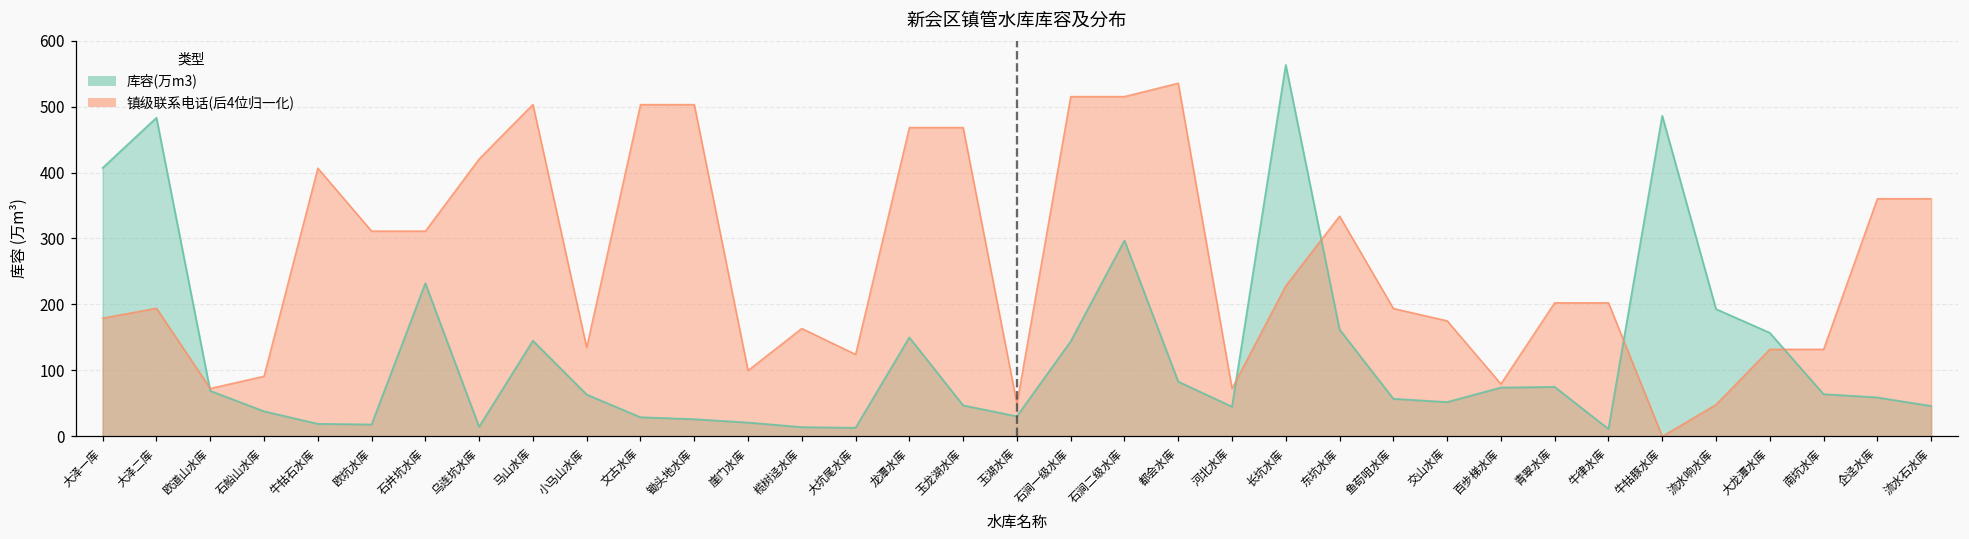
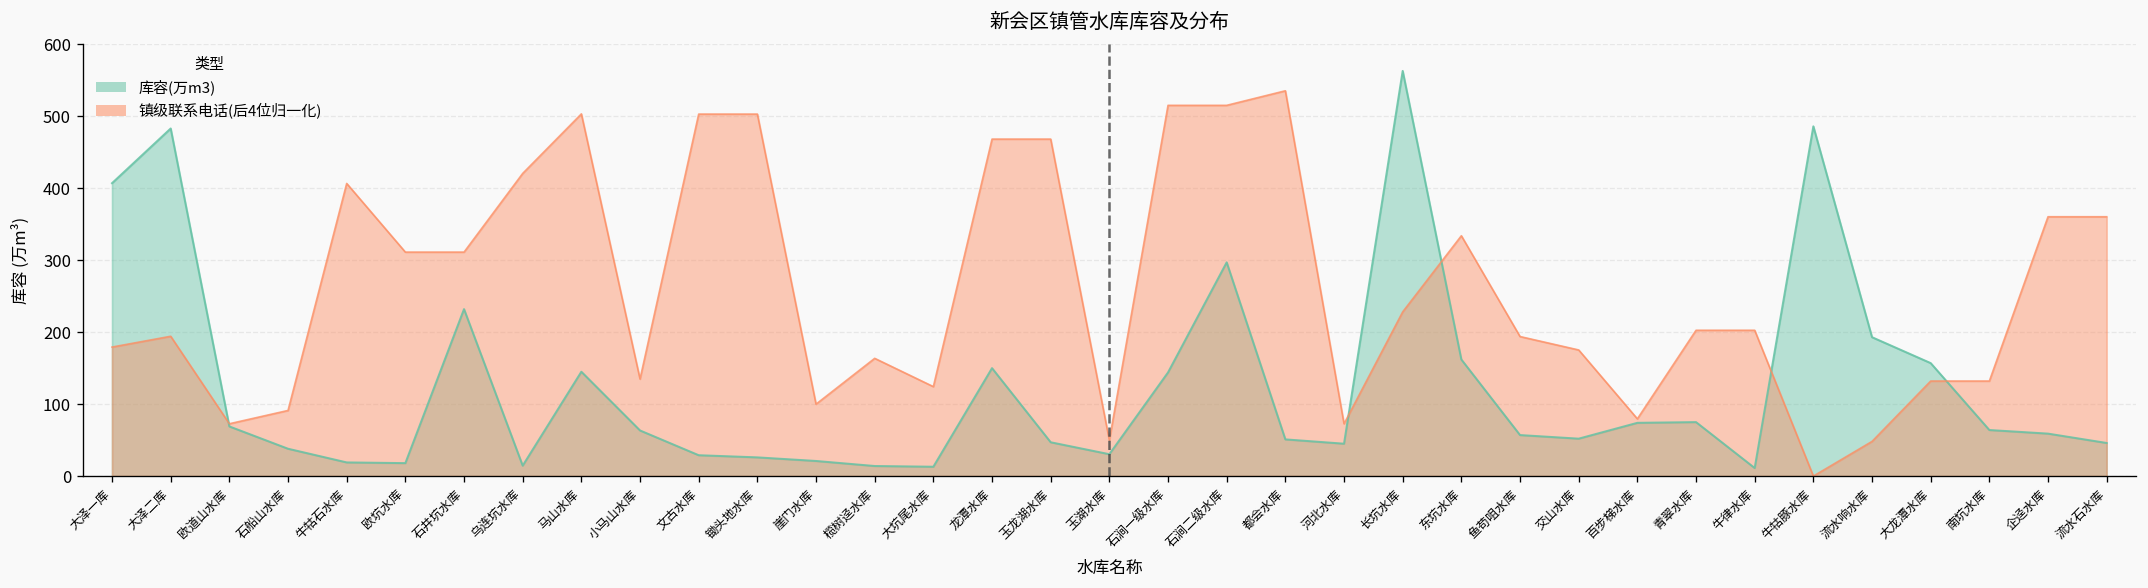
  {
    "库容(万m3)": {
      "大泽一库": 410,
      "大泽二库": 480,
      "石船山水库": 40,
      "牛牯石水库": 20,
      "欧坑水库": 20,
      "石井坑水库": 230,
      "乌连坑水库": 10,
      "马山水库": 150,
      "小马山水库": 60,
      "文古水库": 30,
      "锄头地水库": 30,
      "崖门水库": 20,
      "榄树迳水库": 10,
      "大坑尾水库": 10,
      "龙潭水库": 150,
      "玉龙湖水库": 50,
      "玉湖水库": 30,
      "石涧一级水库": 140,
      "石涧二级水库": 300,
-     "都会水库": 80,
+     "都会水库": 50,
      "河北水库": 50,
      "长坑水库": 560,
      "东坑水库": 160,
      "鱼苟咀水库": 60,
      "交山水库": 50,
      "百步梯水库": 70,
      "青翠水库": 80,
      "牛律水库": 10,
      "牛牯豚水库": 490,
      "流水响水库": 190,
      "大龙潭水库": 160,
      "南坑水库": 60,
      "企迳水库": 60,
      "流水石水库": 50
    },
    "镇级联系电话(后4位归一化)": {
      "大泽一库": 180,
      "大泽二库": 190,
      "石船山水库": 90,
      "牛牯石水库": 410,
      "欧坑水库": 310,
      "石井坑水库": 310,
      "乌连坑水库": 420,
      "马山水库": 500,
      "小马山水库": 130,
      "文古水库": 500,
      "锄头地水库": 500,
      "崖门水库": 100,
      "榄树迳水库": 160,
      "大坑尾水库": 120,
      "龙潭水库": 470,
      "玉龙湖水库": 470,
      "玉湖水库": 50,
      "石涧一级水库": 520,
      "石涧二级水库": 520,
      "都会水库": 540,
      "河北水库": 70,
      "长坑水库": 230,
      "东坑水库": 330,
      "鱼苟咀水库": 190,
      "交山水库": 180,
      "百步梯水库": 80,
      "青翠水库": 200,
      "牛律水库": 200,
      "牛牯豚水库": 0,
      "流水响水库": 50,
      "大龙潭水库": 130,
      "南坑水库": 130,
      "企迳水库": 360,
      "流水石水库": 360
    }
  }
